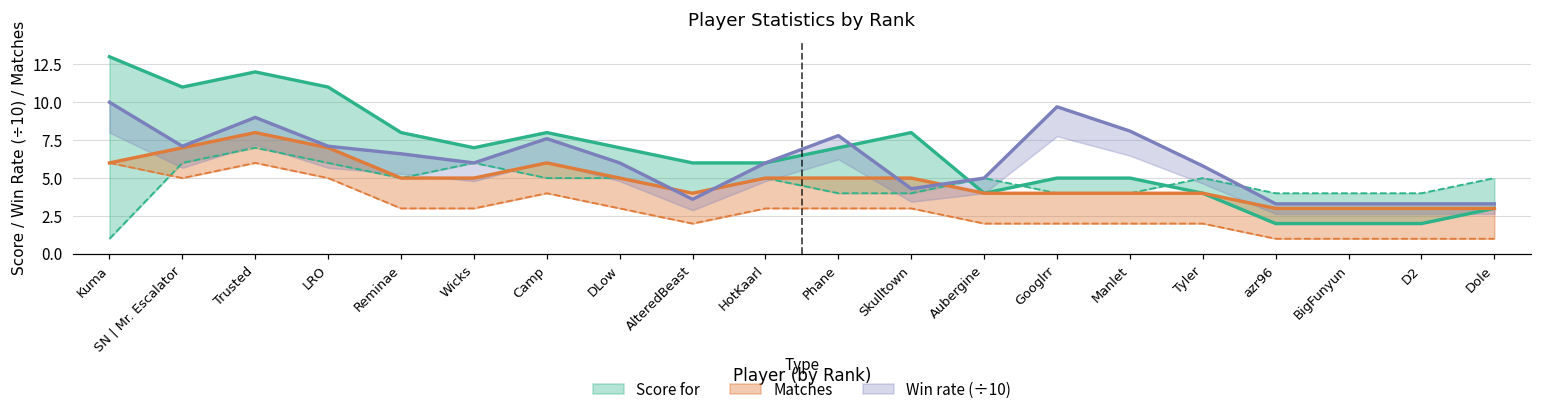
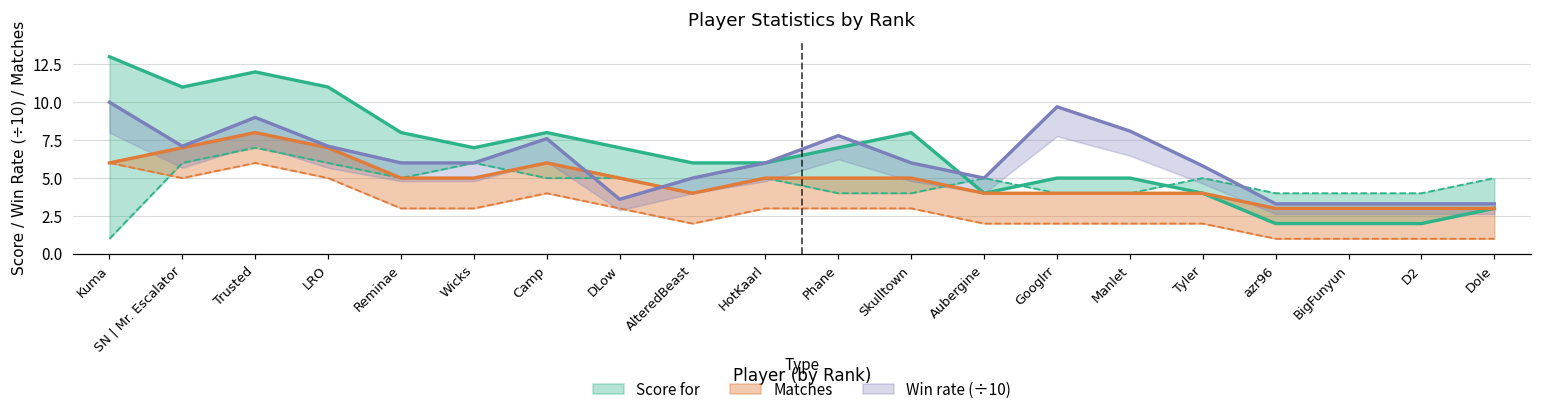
  {
    "Win rate (÷10)": {
      "Kuma": 10.0,
      "Trusted": 9.0,
-     "Reminae": 6.6,
+     "Reminae": 6.0,
      "Camp": 7.6,
-     "DLow": 6.0,
-     "AlteredBeast": 3.6,
+     "DLow": 3.6,
+     "AlteredBeast": 5.0,
      "Phane": 7.8,
-     "Skulltown": 4.3,
+     "Skulltown": 6.0,
      "Googlrr": 9.7,
      "Manlet": 8.1,
      "Tyler": 5.8,
      "azr96": 3.3,
      "BigFunyun": 3.3,
      "D2": 3.3,
      "Dole": 3.3
    }
  }
